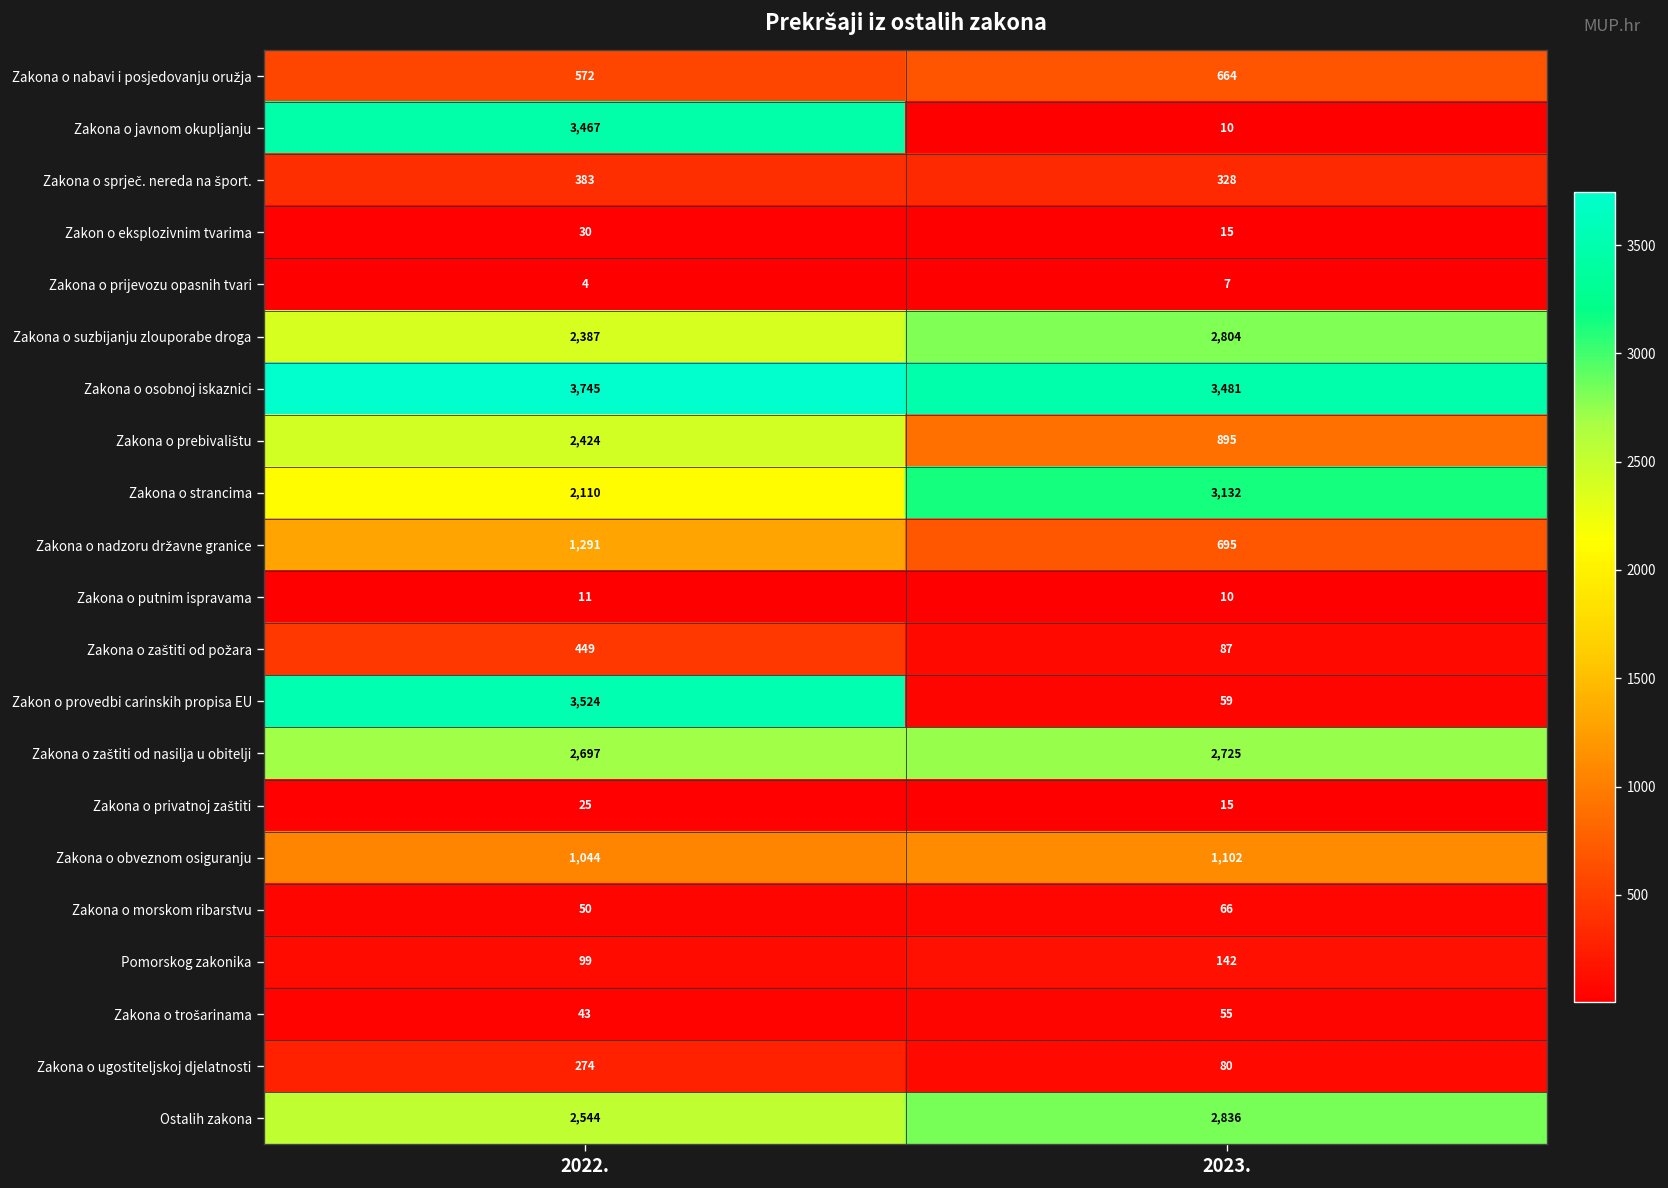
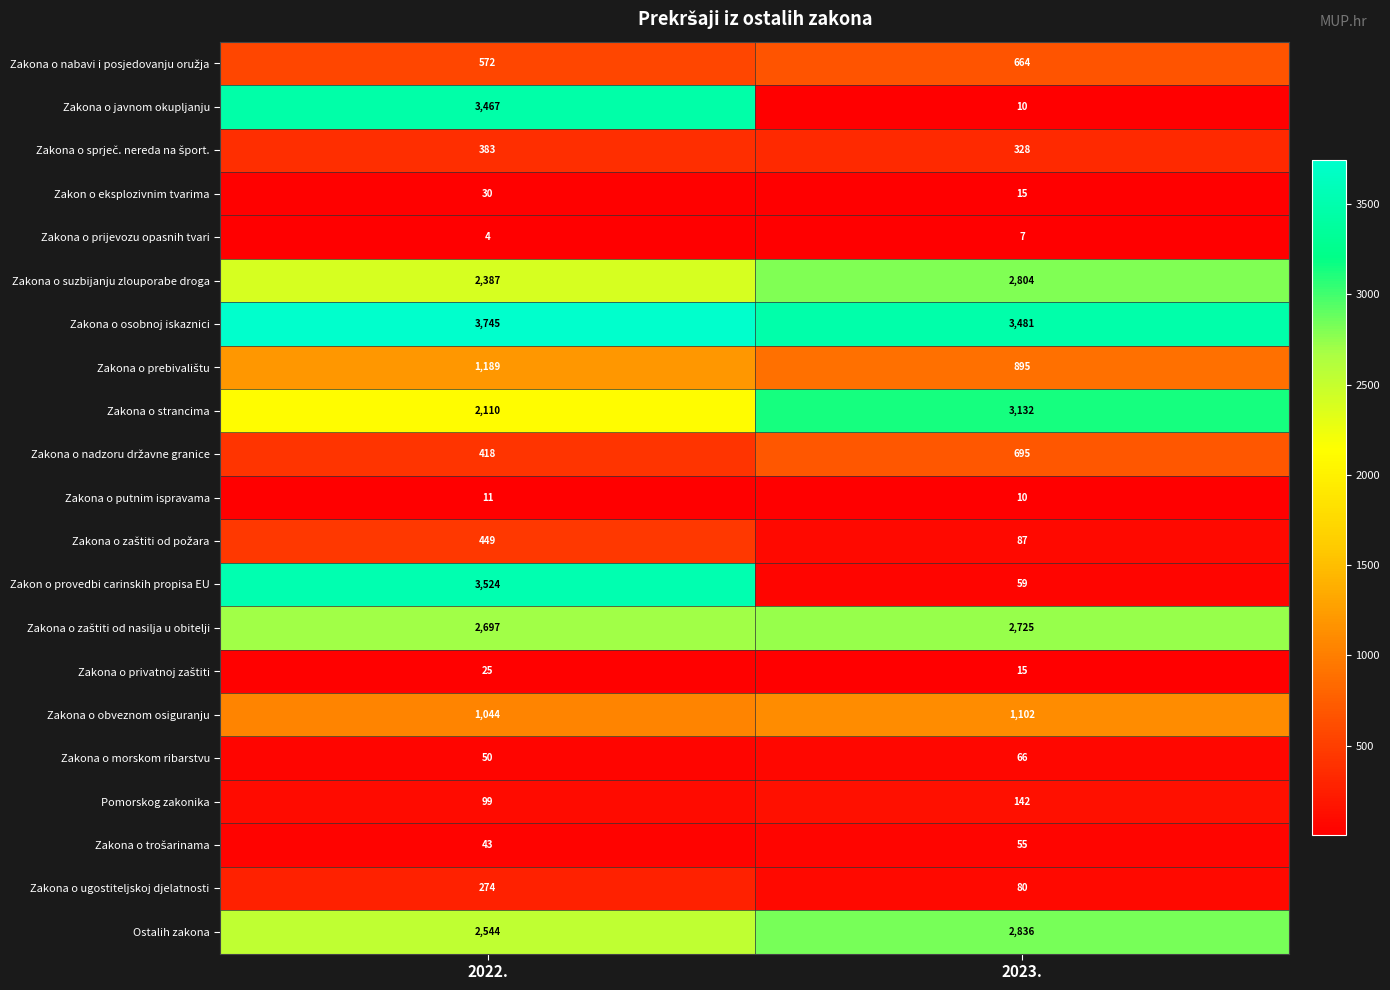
  {
    "Zakona o nabavi i posjedovanju oružja": {
      "2022.": "572",
      "2023.": "664"
    },
    "Zakona o javnom okupljanju": {
      "2022.": "3,467",
      "2023.": "10"
    },
    "Zakona o sprječ. nereda na šport.": {
      "2022.": "383",
      "2023.": "328"
    },
    "Zakon o eksplozivnim tvarima": {
      "2022.": "30",
      "2023.": "15"
    },
    "Zakona o prijevozu opasnih tvari": {
      "2022.": "4",
      "2023.": "7"
    },
    "Zakona o suzbijanju zlouporabe droga": {
      "2022.": "2,387",
      "2023.": "2,804"
    },
    "Zakona o osobnoj iskaznici": {
      "2022.": "3,745",
      "2023.": "3,481"
    },
    "Zakona o prebivalištu": {
-     "2022.": "2,424",
+     "2022.": "1,189",
      "2023.": "895"
    },
    "Zakona o strancima": {
      "2022.": "2,110",
      "2023.": "3,132"
    },
    "Zakona o nadzoru državne granice": {
-     "2022.": "1,291",
+     "2022.": "418",
      "2023.": "695"
    },
    "Zakona o putnim ispravama": {
      "2022.": "11",
      "2023.": "10"
    },
    "Zakona o zaštiti od požara": {
      "2022.": "449",
      "2023.": "87"
    },
    "Zakon o provedbi carinskih propisa EU": {
      "2022.": "3,524",
      "2023.": "59"
    },
    "Zakona o zaštiti od nasilja u obitelji": {
      "2022.": "2,697",
      "2023.": "2,725"
    },
    "Zakona o privatnoj zaštiti": {
      "2022.": "25",
      "2023.": "15"
    },
    "Zakona o obveznom osiguranju": {
      "2022.": "1,044",
      "2023.": "1,102"
    },
    "Zakona o morskom ribarstvu": {
      "2022.": "50",
      "2023.": "66"
    },
    "Pomorskog zakonika": {
      "2022.": "99",
      "2023.": "142"
    },
    "Zakona o trošarinama": {
      "2022.": "43",
      "2023.": "55"
    },
    "Zakona o ugostiteljskoj djelatnosti": {
      "2022.": "274",
      "2023.": "80"
    },
    "Ostalih zakona": {
      "2022.": "2,544",
      "2023.": "2,836"
    }
  }
